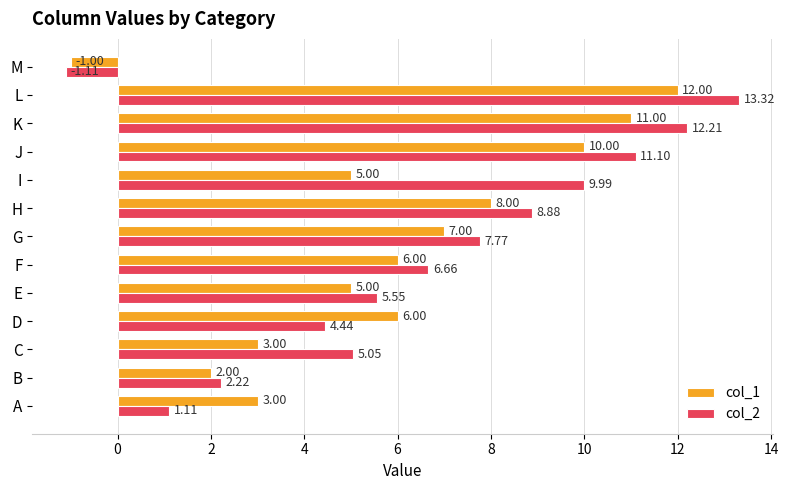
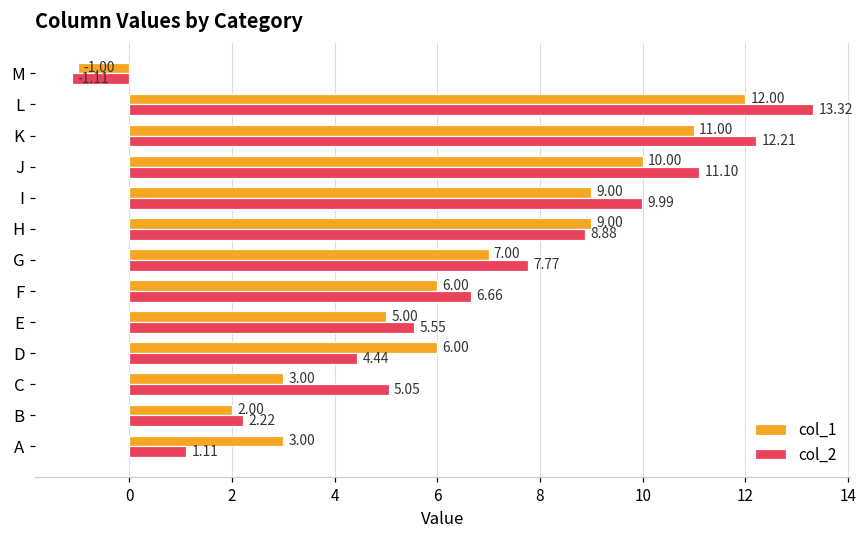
  {
    "col_1": {
      "L": 12.00,
      "K": 11.00,
      "J": 10.00,
-     "I": 5.00,
-     "H": 8.00,
+     "I": 9.00,
+     "H": 9.00,
      "G": 7.00,
      "F": 6.00,
      "E": 5.00,
      "D": 6.00,
      "C": 3.00,
      "B": 2.00,
      "A": 3.00
    },
    "col_2": {
      "L": 13.32,
      "K": 12.21,
      "J": 11.10,
      "I": 9.99,
      "H": 8.88,
      "G": 7.77,
      "F": 6.66,
      "E": 5.55,
      "D": 4.44,
      "C": 5.05,
      "B": 2.22,
      "A": 1.11
    }
  }
